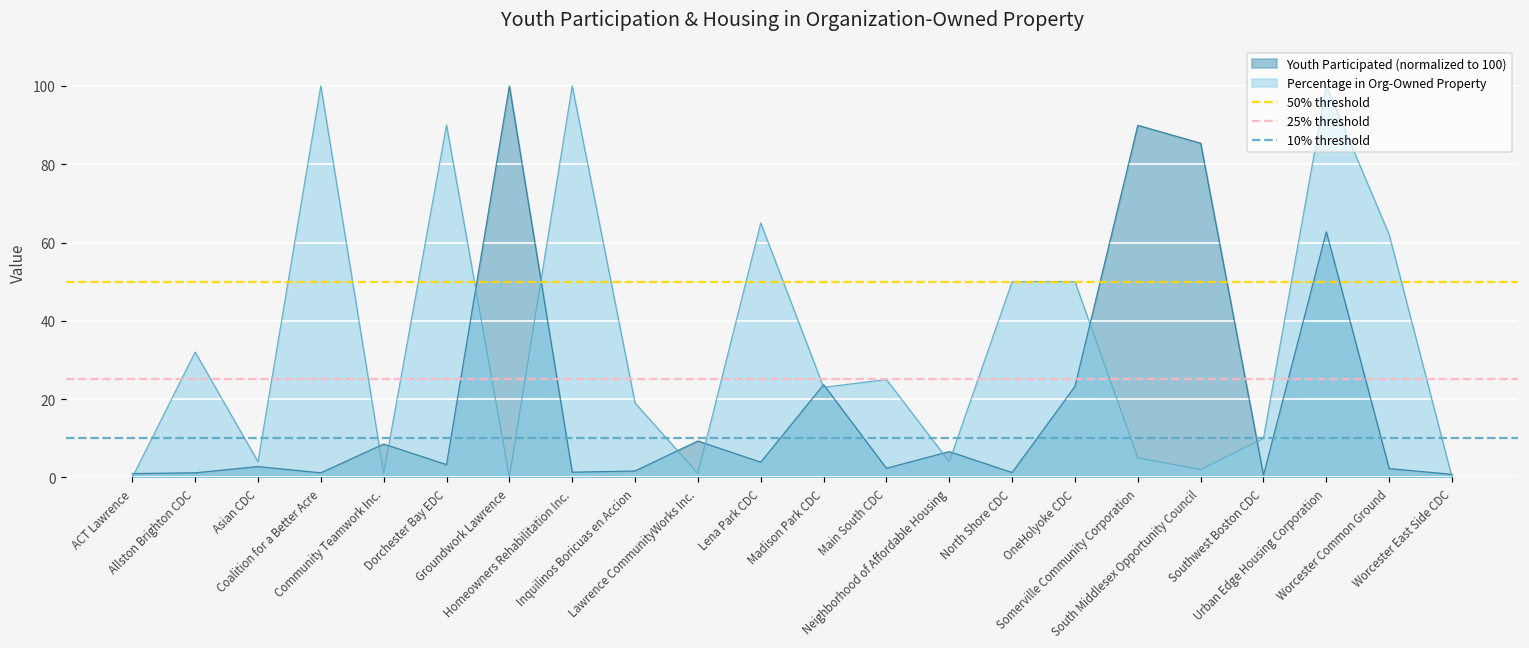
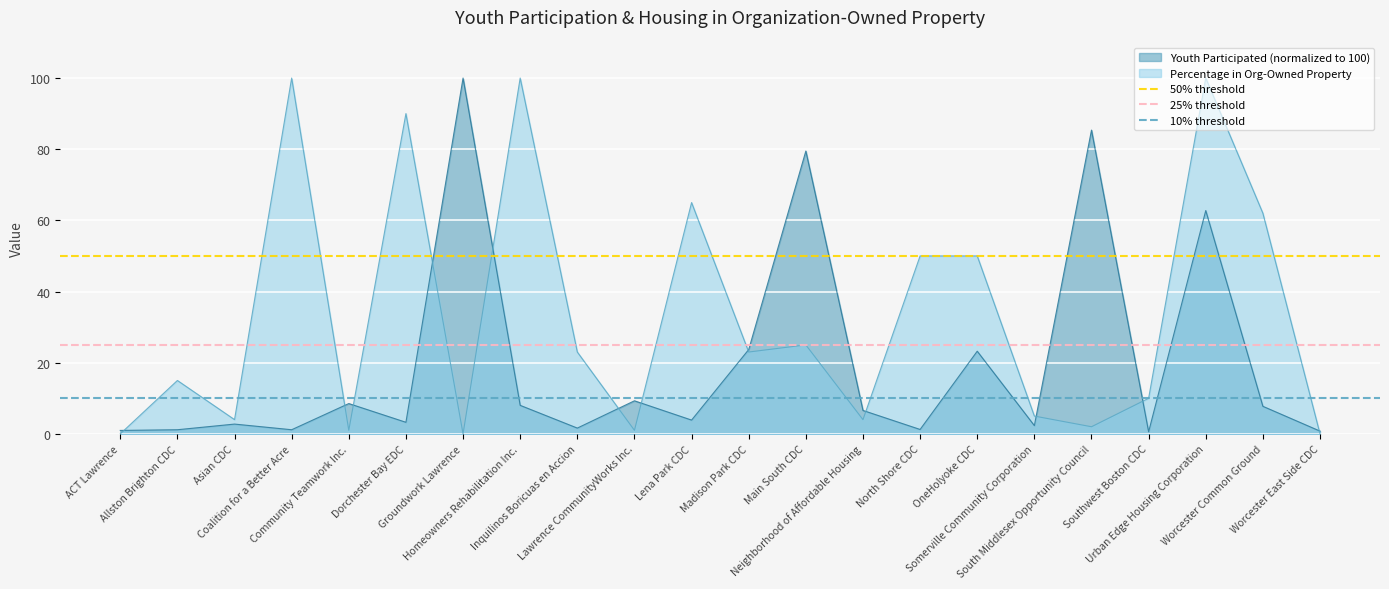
  {
    "Youth Participated (normalized to 100)": {
      "ACT Lawrence": 1,
      "Allston Brighton CDC": 1,
      "Asian CDC": 3,
      "Coalition for a Better Acre": 1,
      "Community Teamwork Inc.": 9,
      "Dorchester Bay EDC": 3,
      "Groundwork Lawrence": 100,
-     "Homeowners Rehabilitation Inc.": 1,
+     "Homeowners Rehabilitation Inc.": 8,
      "Inquilinos Boricuas en Accion": 2,
      "Lawrence CommunityWorks Inc.": 9,
      "Lena Park CDC": 4,
-     "Main South CDC": 2,
+     "Main South CDC": 79,
      "Neighborhood of Affordable Housing": 7,
      "North Shore CDC": 1,
      "OneHolyoke CDC": 23,
-     "Somerville Community Corporation": 90,
+     "Somerville Community Corporation": 2,
      "South Middlesex Opportunity Council": 85,
      "Southwest Boston CDC": 1,
      "Urban Edge Housing Corporation": 63,
-     "Worcester Common Ground": 2,
+     "Worcester Common Ground": 8,
      "Worcester East Side CDC": 1
    },
    "Percentage in Org-Owned Property": {
      "ACT Lawrence": 0,
-     "Allston Brighton CDC": 32,
+     "Allston Brighton CDC": 15,
      "Asian CDC": 4,
      "Coalition for a Better Acre": 100,
      "Community Teamwork Inc.": 1,
      "Dorchester Bay EDC": 90,
      "Groundwork Lawrence": 0,
      "Homeowners Rehabilitation Inc.": 100,
-     "Inquilinos Boricuas en Accion": 19,
+     "Inquilinos Boricuas en Accion": 23,
      "Lawrence CommunityWorks Inc.": 1,
      "Lena Park CDC": 65,
      "Main South CDC": 25,
      "Neighborhood of Affordable Housing": 4,
      "North Shore CDC": 50,
      "OneHolyoke CDC": 50,
      "Somerville Community Corporation": 5,
      "South Middlesex Opportunity Council": 2,
      "Southwest Boston CDC": 10,
      "Worcester Common Ground": 62,
      "Worcester East Side CDC": 0
    }
  }
